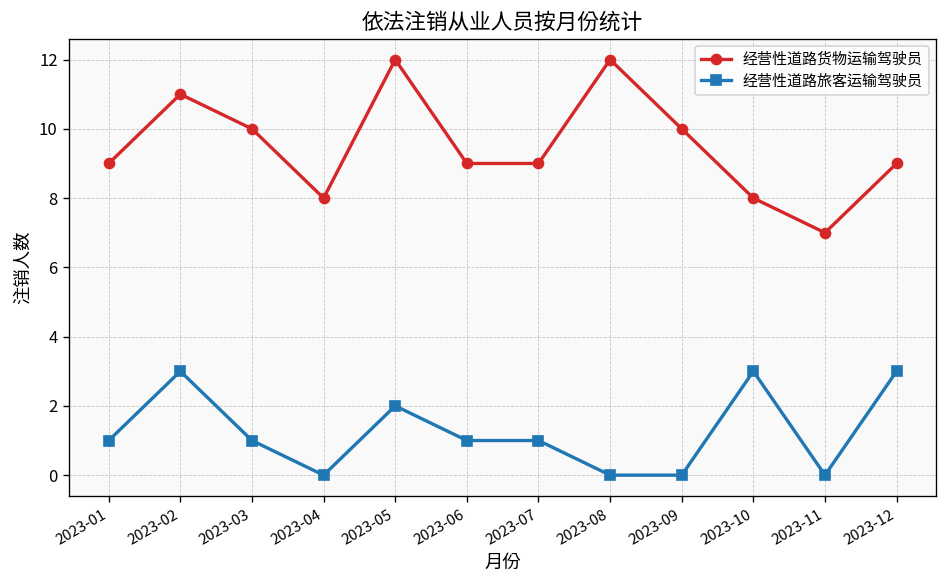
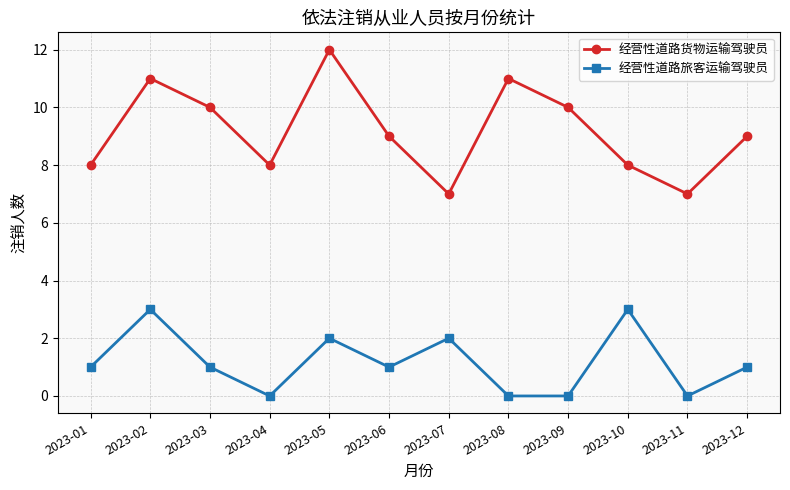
  {
    "经营性道路货物运输驾驶员": {
-     "2023-01": 9,
+     "2023-01": 8,
      "2023-02": 11,
      "2023-03": 10,
      "2023-04": 8,
      "2023-05": 12,
      "2023-06": 9,
-     "2023-07": 9,
-     "2023-08": 12,
+     "2023-07": 7,
+     "2023-08": 11,
      "2023-09": 10,
      "2023-10": 8,
      "2023-11": 7,
      "2023-12": 9
    },
    "经营性道路旅客运输驾驶员": {
      "2023-01": 1,
      "2023-02": 3,
      "2023-03": 1,
      "2023-04": 0,
      "2023-05": 2,
      "2023-06": 1,
-     "2023-07": 1,
+     "2023-07": 2,
      "2023-08": 0,
      "2023-09": 0,
      "2023-10": 3,
      "2023-11": 0,
-     "2023-12": 3
+     "2023-12": 1
    }
  }
